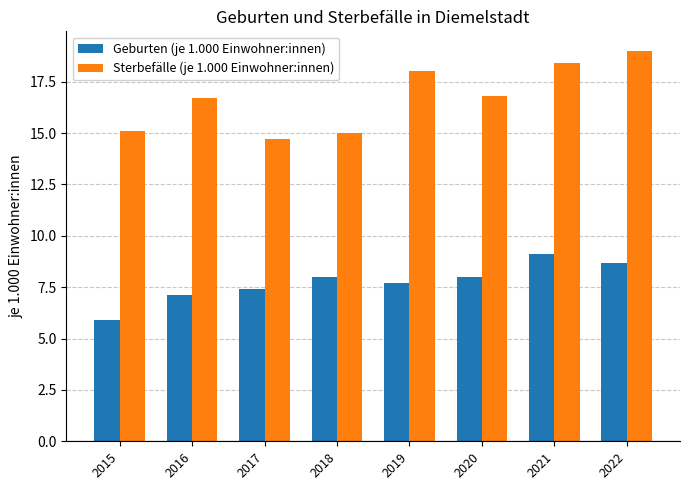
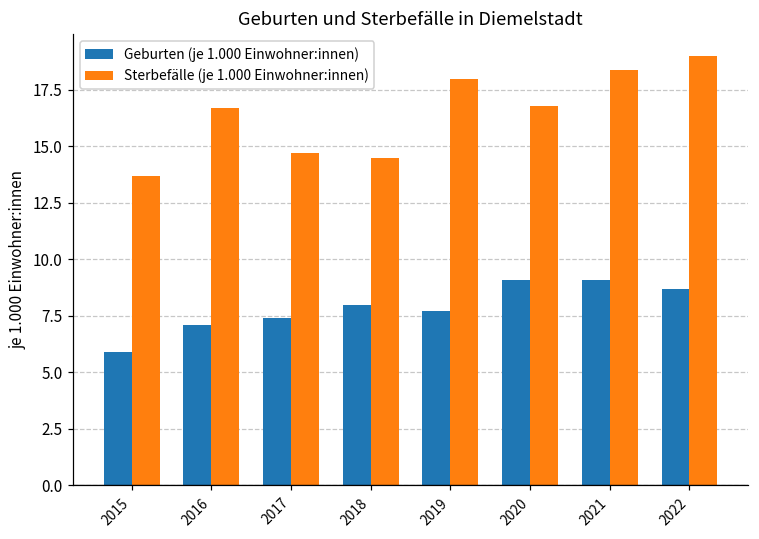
  {
    "Geburten (je 1.000 Einwohner:innen)": {
      "2015": 5.9,
      "2016": 7.1,
      "2017": 7.4,
      "2018": 8.0,
      "2019": 7.7,
-     "2020": 8.0,
+     "2020": 9.1,
      "2021": 9.1,
      "2022": 8.7
    },
    "Sterbefälle (je 1.000 Einwohner:innen)": {
-     "2015": 15.1,
+     "2015": 13.7,
      "2016": 16.7,
      "2017": 14.7,
-     "2018": 15.0,
+     "2018": 14.5,
      "2019": 18.0,
      "2020": 16.8,
      "2021": 18.4,
      "2022": 19.0
    }
  }
